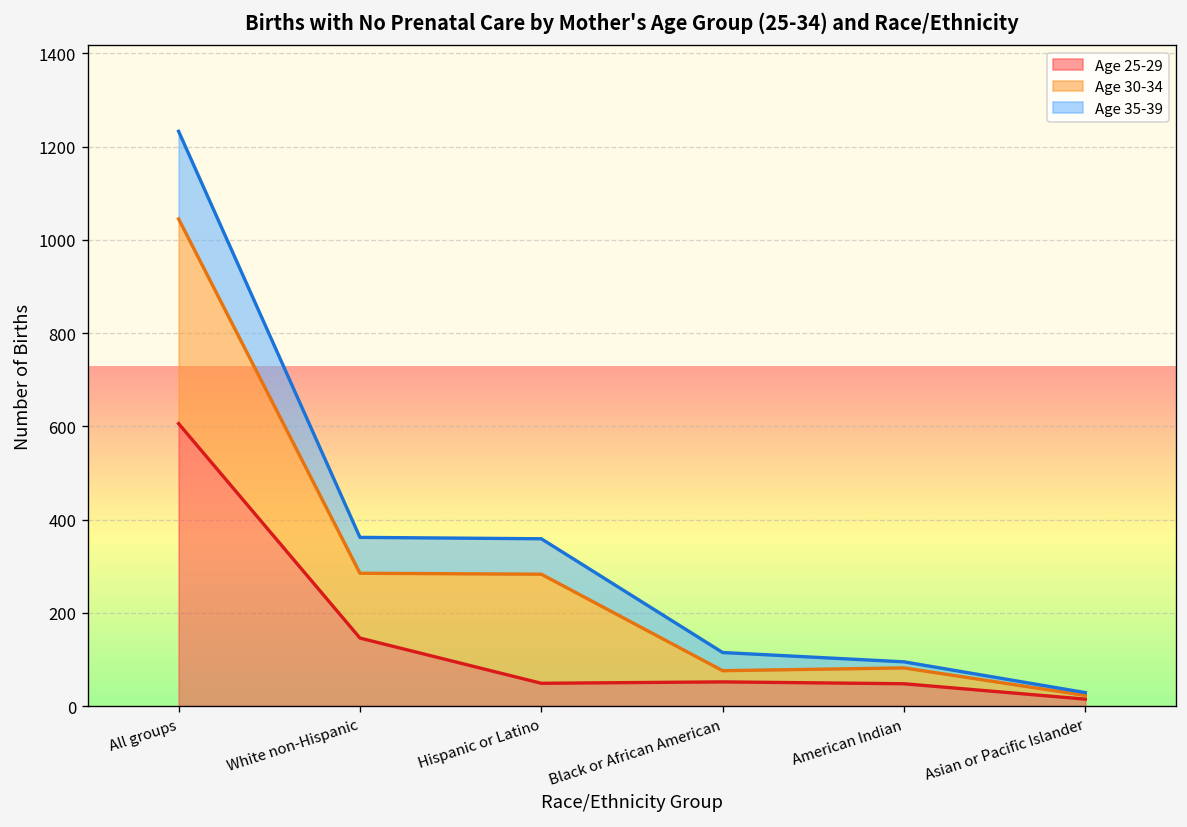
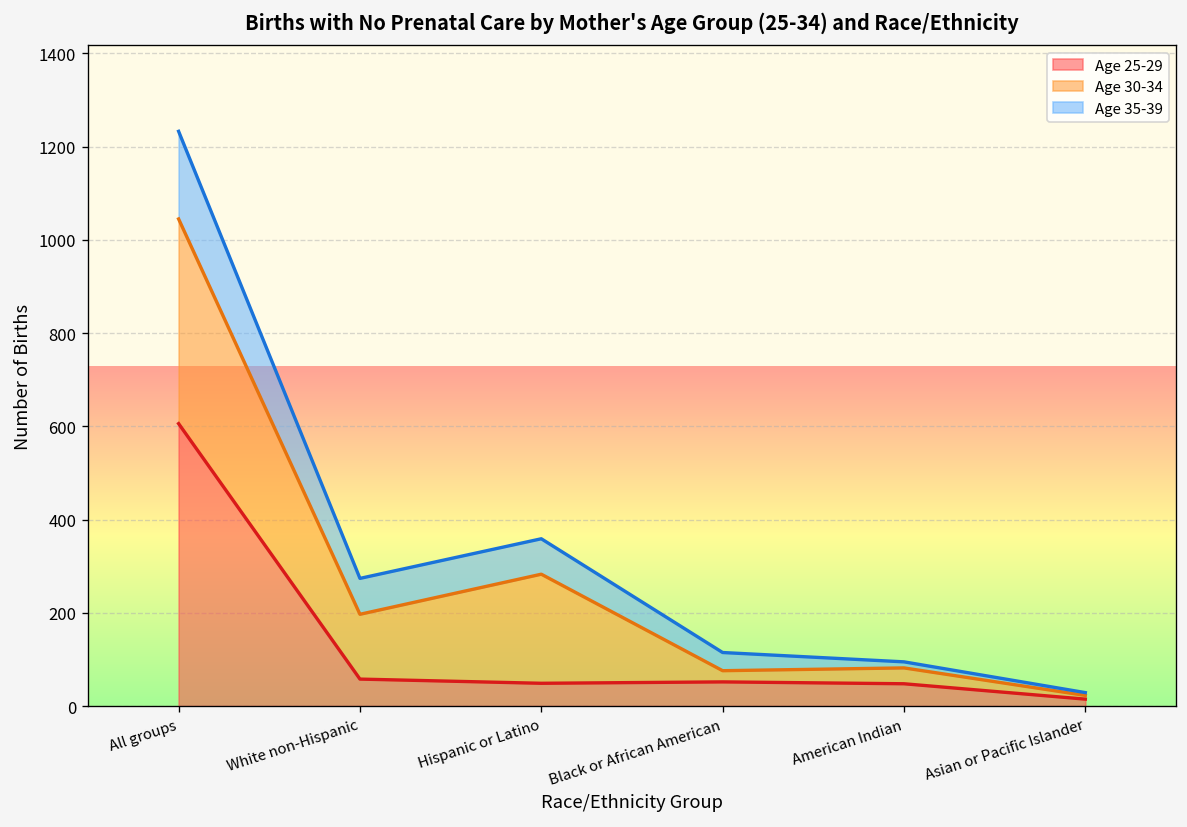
  {
    "Age 25-29": {
      "All groups": 610,
-     "White non-Hispanic": 150,
+     "White non-Hispanic": 60,
      "Hispanic or Latino": 50,
      "Black or African American": 50,
      "American Indian": 50,
      "Asian or Pacific Islander": 20
    },
    "Age 30-34": {
      "All groups": 440,
      "White non-Hispanic": 140,
      "Hispanic or Latino": 230,
      "Black or African American": 20,
      "American Indian": 30
    },
    "Age 35-39": {
      "All groups": 190,
      "White non-Hispanic": 80,
      "Hispanic or Latino": 80,
      "Black or African American": 40,
      "American Indian": 10
    }
  }
